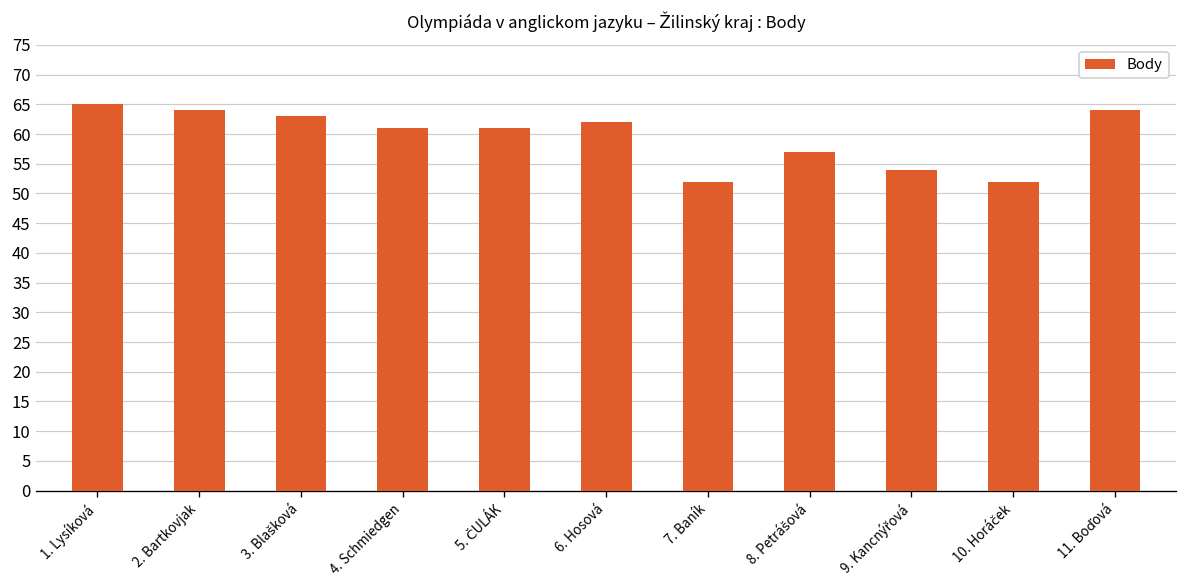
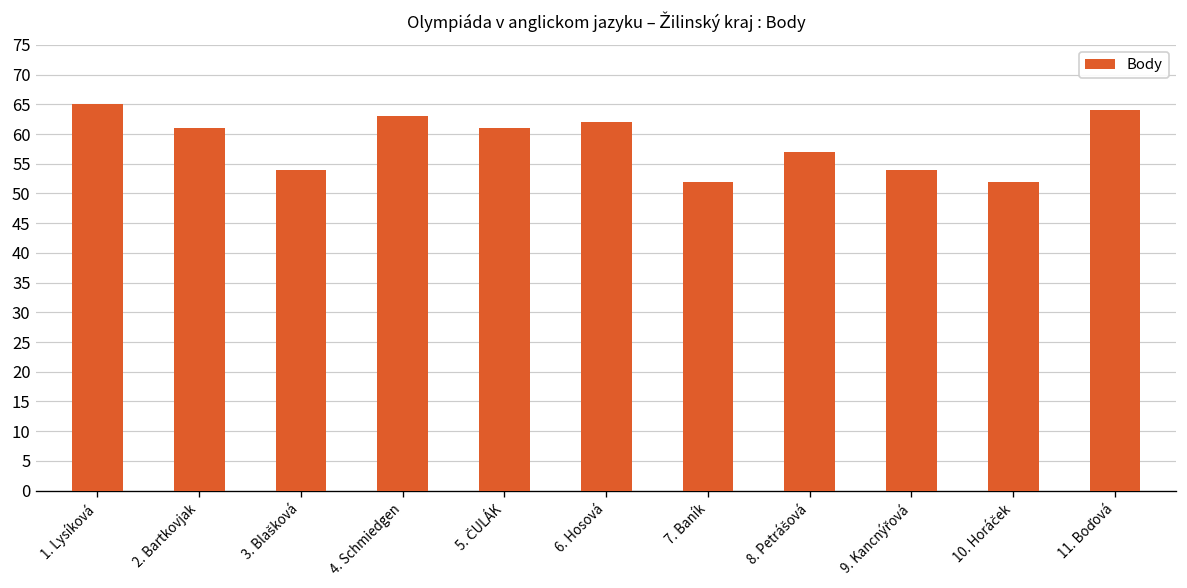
  {
    "1. Lysíková": 65,
-   "2. Bartkovjak": 64,
-   "3. Blašková": 63,
-   "4. Schmiedgen": 61,
+   "2. Bartkovjak": 61,
+   "3. Blašková": 54,
+   "4. Schmiedgen": 63,
    "5. ČULÁK": 61,
    "6. Hosová": 62,
    "7. Baník": 52,
    "8. Petrášová": 57,
    "9. Kancnýřová": 54,
    "10. Horáček": 52,
    "11. Boďová": 64
  }
